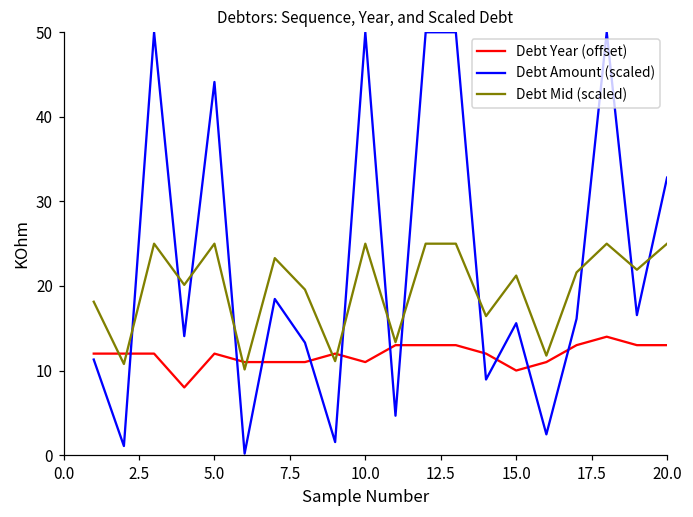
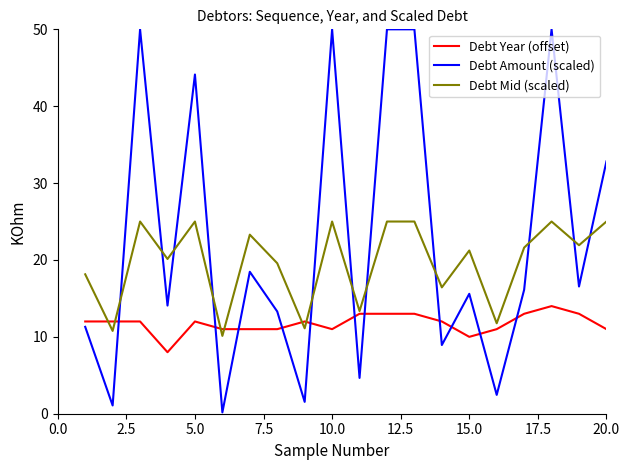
  {
    "Debt Year (offset)": {
      "5.0": 12,
      "10.0": 11,
      "15.0": 10,
-     "20.0": 13
+     "20.0": 11
    },
    "Debt Amount (scaled)": {
      "5.0": 44,
      "10.0": 50,
      "15.0": 16,
      "20.0": 33
    },
    "Debt Mid (scaled)": {
      "5.0": 25,
      "10.0": 25,
      "15.0": 21,
      "20.0": 25
    }
  }
